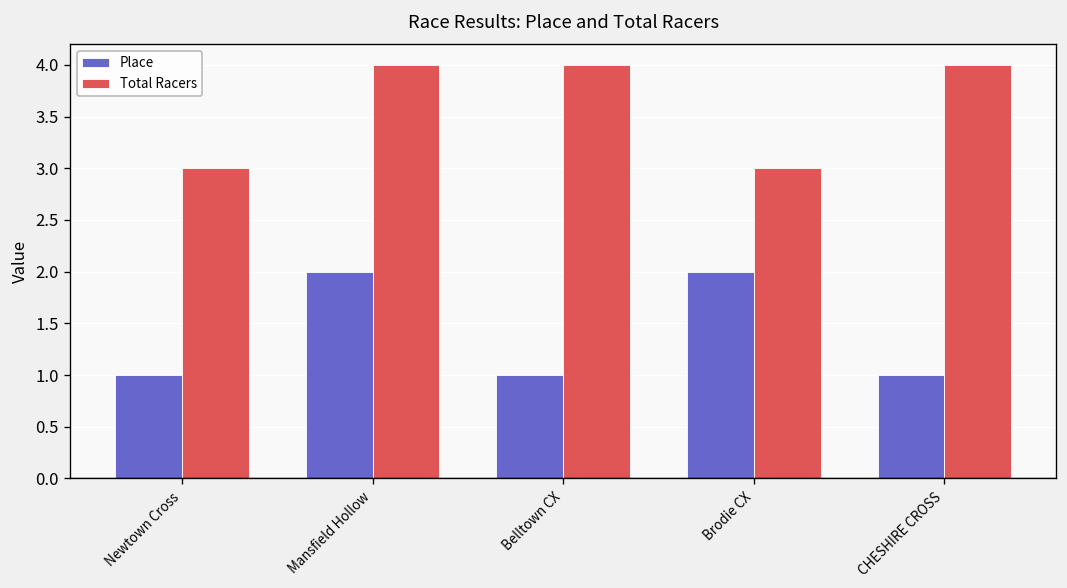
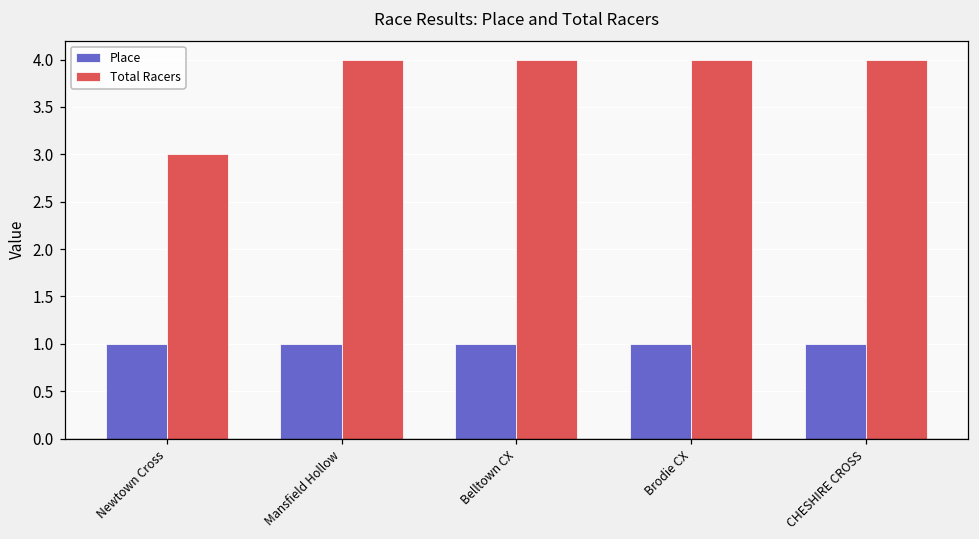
  {
    "Place": {
      "Newtown Cross": 1,
-     "Mansfield Hollow": 2,
+     "Mansfield Hollow": 1,
      "Belltown CX": 1,
-     "Brodie CX": 2,
+     "Brodie CX": 1,
      "CHESHIRE CROSS": 1
    },
    "Total Racers": {
      "Newtown Cross": 3,
      "Mansfield Hollow": 4,
      "Belltown CX": 4,
-     "Brodie CX": 3,
+     "Brodie CX": 4,
      "CHESHIRE CROSS": 4
    }
  }
